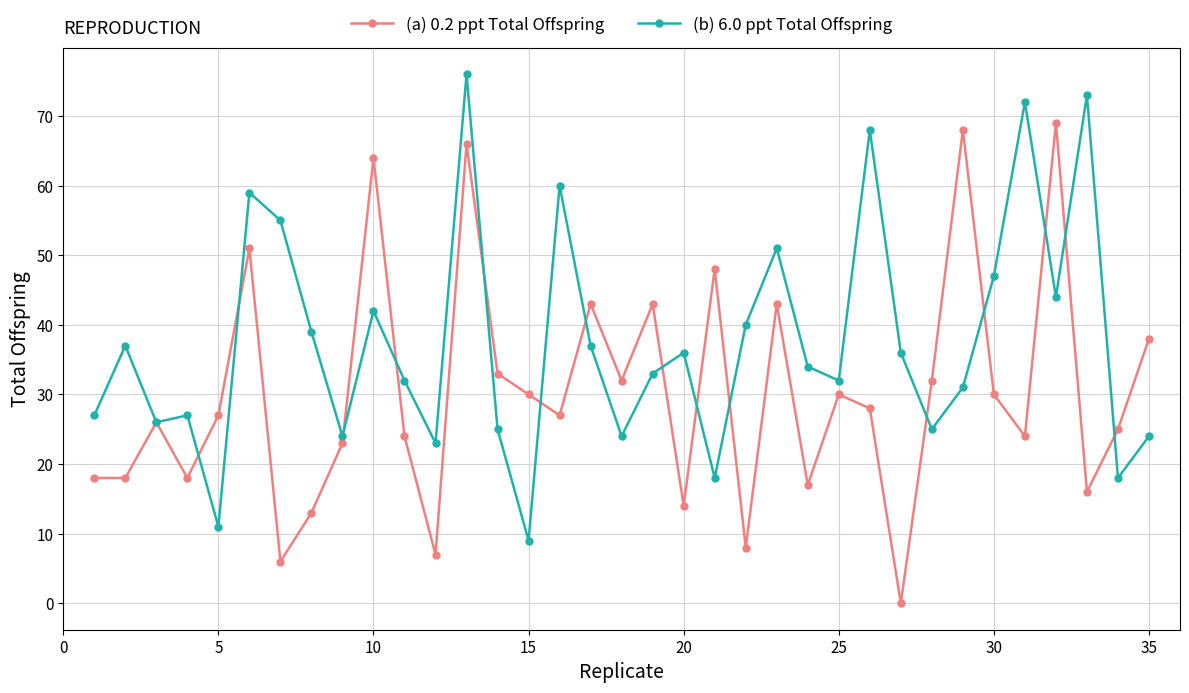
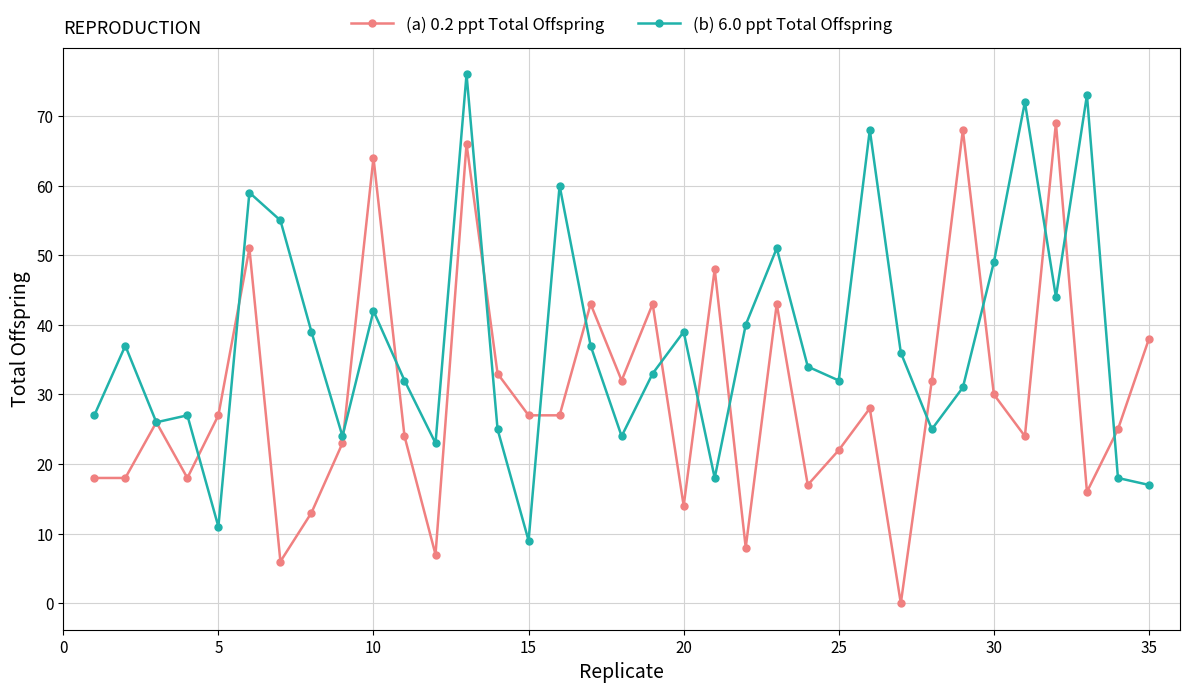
  {
    "(a) 0.2 ppt Total Offspring": {
      "5": 27,
      "10": 64,
-     "15": 30,
+     "15": 27,
      "20": 14,
-     "25": 30,
+     "25": 22,
      "30": 30,
      "35": 38
    },
    "(b) 6.0 ppt Total Offspring": {
      "5": 11,
      "10": 42,
      "15": 9,
-     "20": 36,
+     "20": 39,
      "25": 32,
-     "30": 47,
-     "35": 24
+     "30": 49,
+     "35": 17
    }
  }
